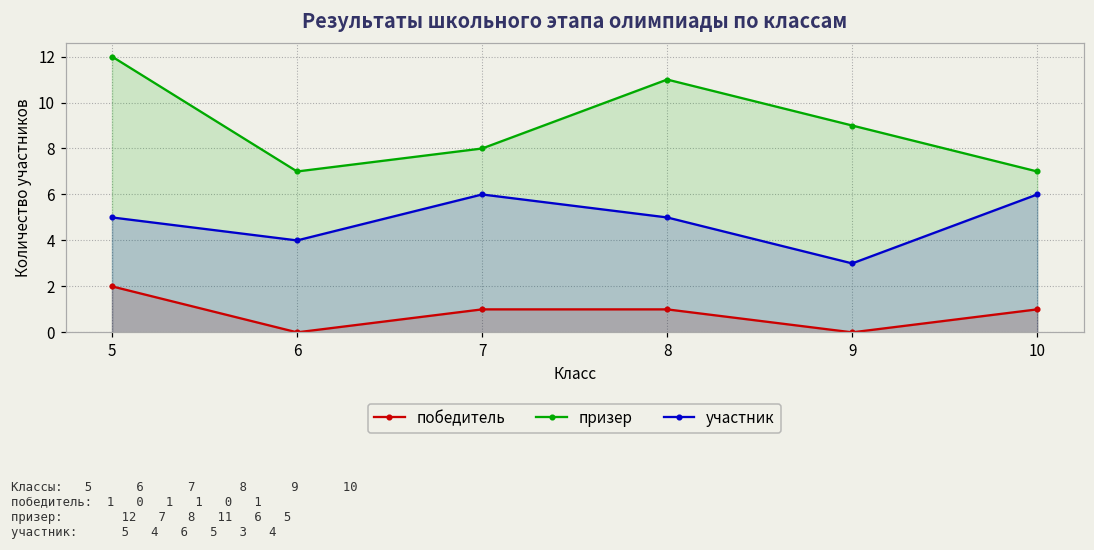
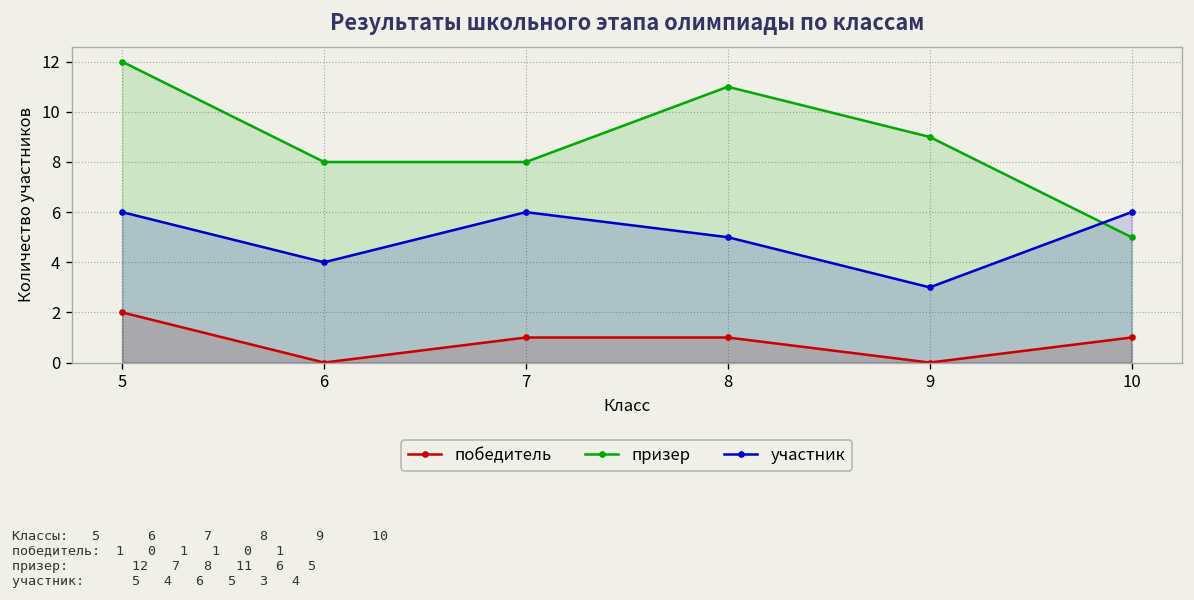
  {
    "победитель": {
      "5": 2,
      "6": 0,
      "7": 1,
      "8": 1,
      "9": 0,
      "10": 1
    },
    "призер": {
      "5": 12,
-     "6": 7,
+     "6": 8,
      "7": 8,
      "8": 11,
      "9": 9,
-     "10": 7
+     "10": 5
    },
    "участник": {
-     "5": 5,
+     "5": 6,
      "6": 4,
      "7": 6,
      "8": 5,
      "9": 3,
      "10": 6
    }
  }
